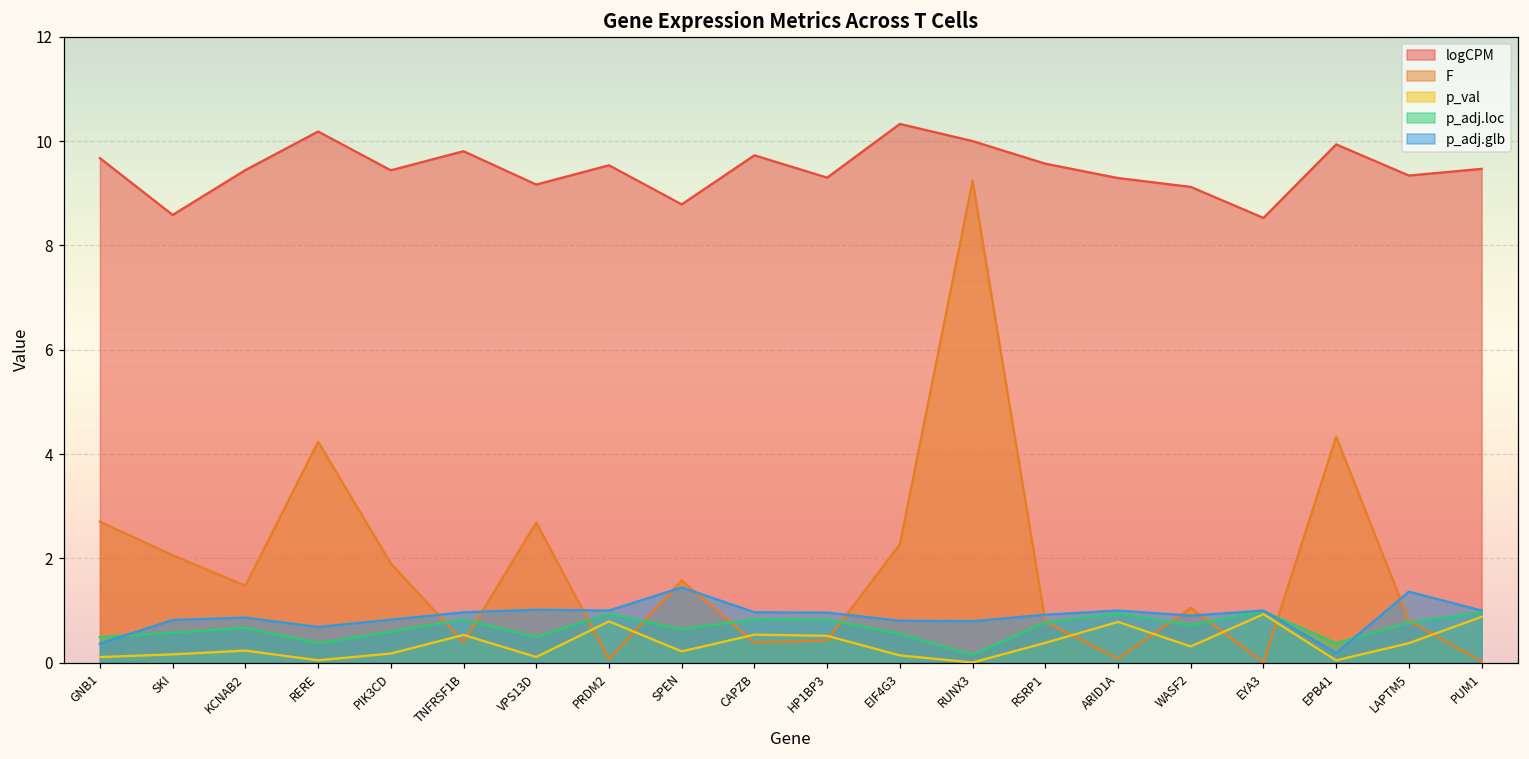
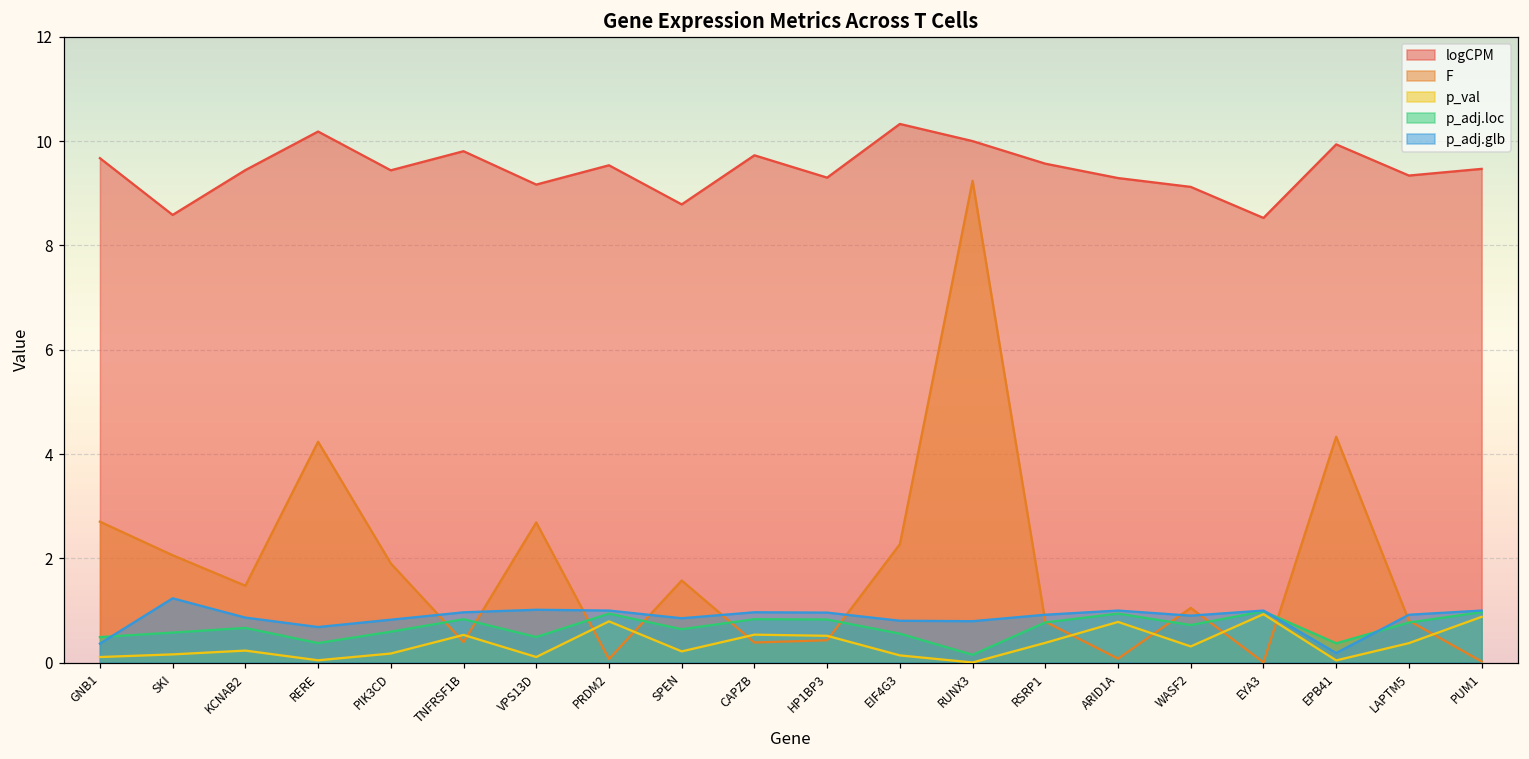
  {
    "p_adj.loc": {
      "GNB1": 0.5,
      "SKI": 0.6,
      "KCNAB2": 0.7,
      "RERE": 0.4,
      "PIK3CD": 0.6,
      "TNFRSF1B": 0.8,
      "VPS13D": 0.5,
      "PRDM2": 0.9,
      "SPEN": 0.6,
      "CAPZB": 0.8,
      "HP1BP3": 0.8,
      "EIF4G3": 0.6,
      "RUNX3": 0.2,
      "ARID1A": 0.9,
      "WASF2": 0.7,
      "EPB41": 0.4
    },
    "p_adj.glb": {
      "GNB1": 0.4,
-     "SKI": 0.8,
+     "SKI": 1.2,
      "KCNAB2": 0.9,
      "RERE": 0.7,
      "PIK3CD": 0.8,
      "TNFRSF1B": 1.0,
      "VPS13D": 1.0,
      "PRDM2": 1.0,
-     "SPEN": 1.4,
+     "SPEN": 0.9,
      "CAPZB": 1.0,
      "HP1BP3": 1.0,
      "EIF4G3": 0.8,
      "RUNX3": 0.8,
      "RSRP1": 0.9,
      "ARID1A": 1.0,
      "WASF2": 0.9,
      "EPB41": 0.2,
-     "LAPTM5": 1.4
+     "LAPTM5": 0.9
    }
  }
